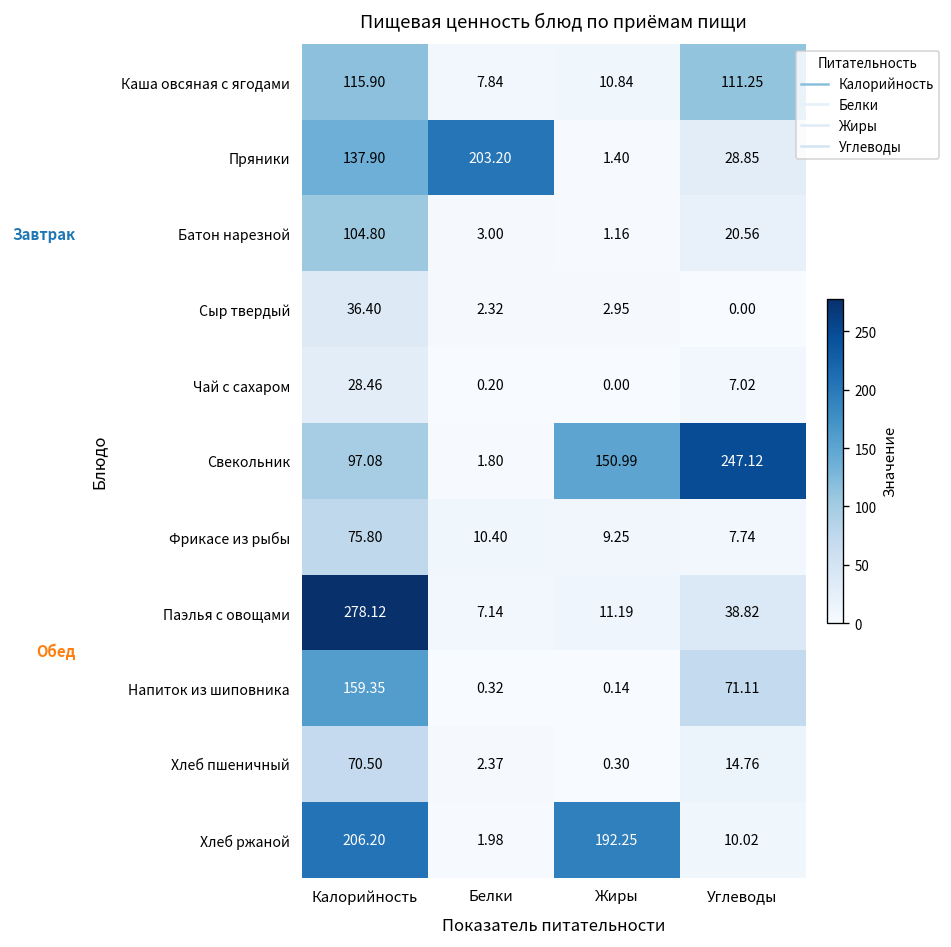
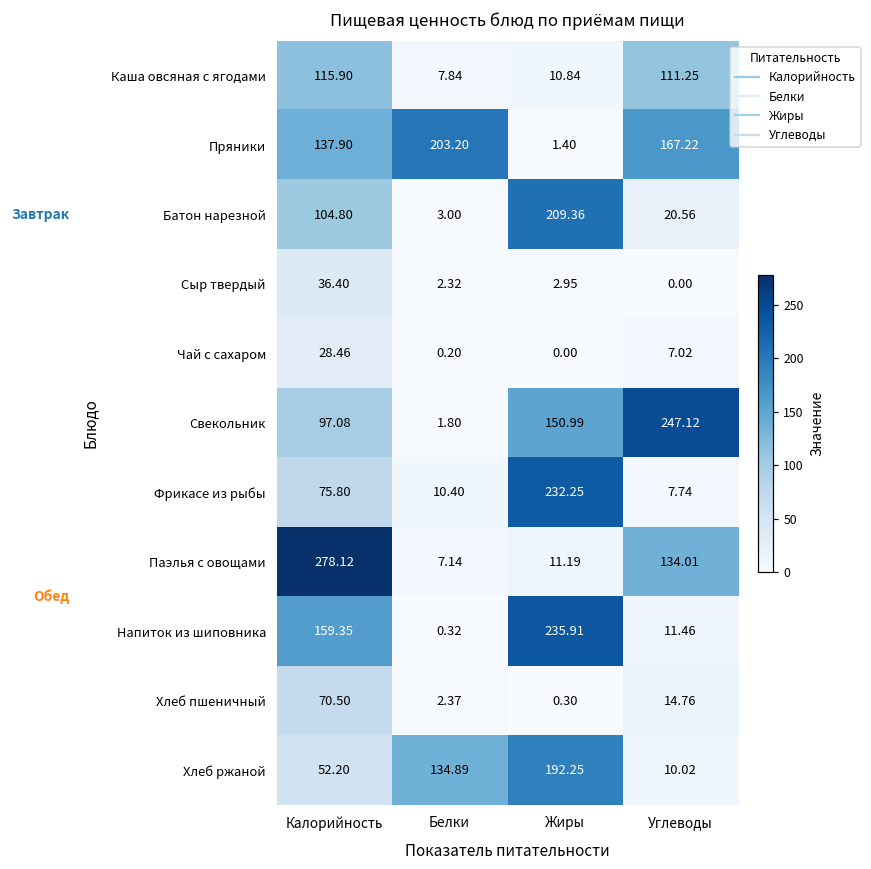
  {
    "Каша овсяная с ягодами": {
      "Калорийность": 115.90,
      "Белки": 7.84,
      "Жиры": 10.84,
      "Углеводы": 111.25
    },
    "Пряники": {
      "Калорийность": 137.90,
      "Белки": 203.20,
      "Жиры": 1.40,
-     "Углеводы": 28.85
+     "Углеводы": 167.22
    },
    "Батон нарезной": {
      "Калорийность": 104.80,
      "Белки": 3.00,
-     "Жиры": 1.16,
+     "Жиры": 209.36,
      "Углеводы": 20.56
    },
    "Сыр твердый": {
      "Калорийность": 36.40,
      "Белки": 2.32,
      "Жиры": 2.95,
      "Углеводы": 0.00
    },
    "Чай с сахаром": {
      "Калорийность": 28.46,
      "Белки": 0.20,
      "Жиры": 0.00,
      "Углеводы": 7.02
    },
    "Свекольник": {
      "Калорийность": 97.08,
      "Белки": 1.80,
      "Жиры": 150.99,
      "Углеводы": 247.12
    },
    "Фрикасе из рыбы": {
      "Калорийность": 75.80,
      "Белки": 10.40,
-     "Жиры": 9.25,
+     "Жиры": 232.25,
      "Углеводы": 7.74
    },
    "Паэлья с овощами": {
      "Калорийность": 278.12,
      "Белки": 7.14,
      "Жиры": 11.19,
-     "Углеводы": 38.82
+     "Углеводы": 134.01
    },
    "Напиток из шиповника": {
      "Калорийность": 159.35,
      "Белки": 0.32,
-     "Жиры": 0.14,
-     "Углеводы": 71.11
+     "Жиры": 235.91,
+     "Углеводы": 11.46
    },
    "Хлеб пшеничный": {
      "Калорийность": 70.50,
      "Белки": 2.37,
      "Жиры": 0.30,
      "Углеводы": 14.76
    },
    "Хлеб ржаной": {
-     "Калорийность": 206.20,
-     "Белки": 1.98,
+     "Калорийность": 52.20,
+     "Белки": 134.89,
      "Жиры": 192.25,
      "Углеводы": 10.02
    }
  }
